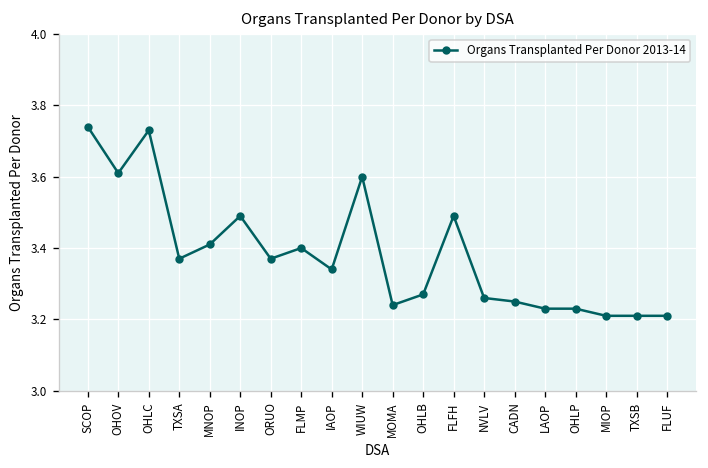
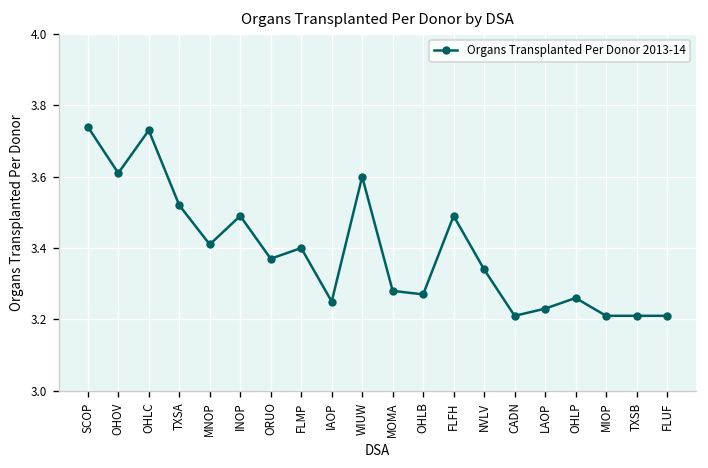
  {
    "SCOP": 3.74,
    "OHOV": 3.61,
    "OHLC": 3.73,
-   "TXSA": 3.37,
+   "TXSA": 3.52,
    "MNOP": 3.41,
    "INOP": 3.49,
    "ORUO": 3.37,
    "FLMP": 3.40,
-   "IAOP": 3.34,
+   "IAOP": 3.25,
    "WIUW": 3.60,
-   "MOMA": 3.24,
+   "MOMA": 3.28,
    "OHLB": 3.27,
    "FLFH": 3.49,
-   "NVLV": 3.26,
-   "CADN": 3.25,
+   "NVLV": 3.34,
+   "CADN": 3.21,
    "LAOP": 3.23,
-   "OHLP": 3.23,
+   "OHLP": 3.26,
    "MIOP": 3.21,
    "TXSB": 3.21,
    "FLUF": 3.21
  }
